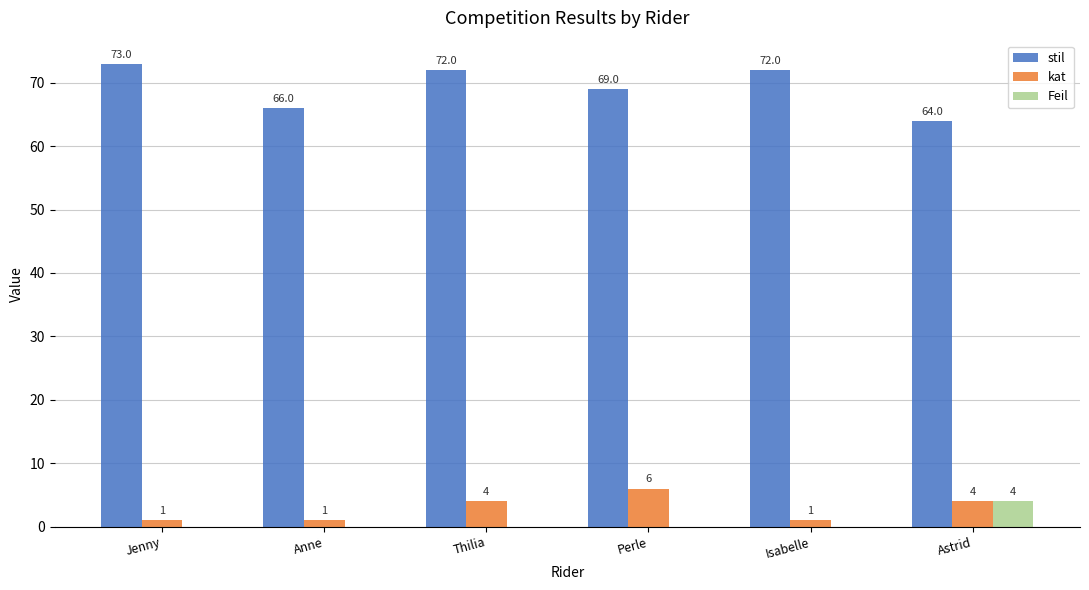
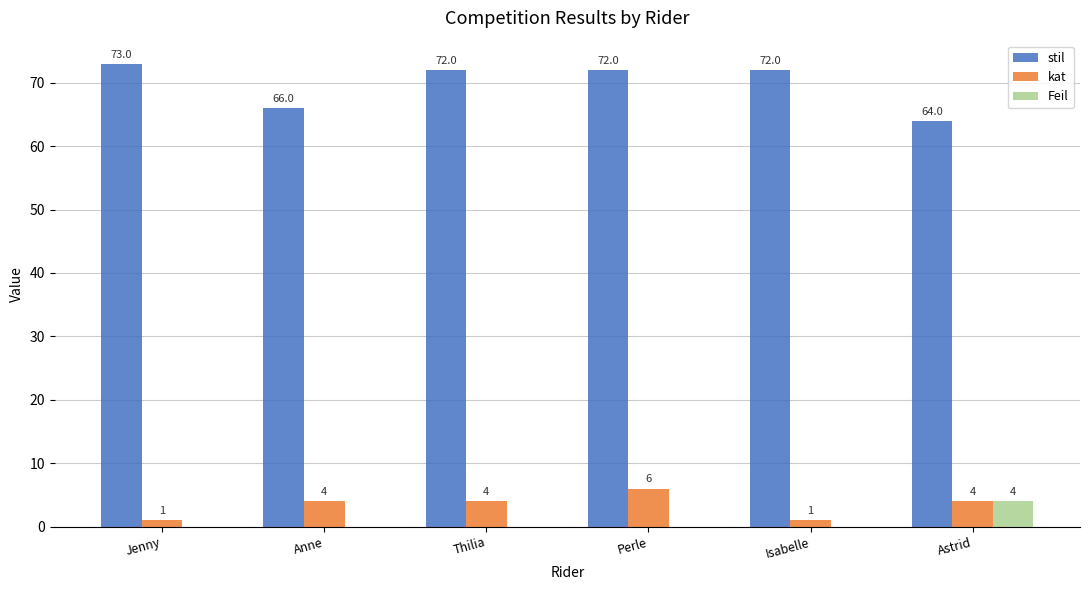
  {
    "stil": {
      "Jenny": 73.0,
      "Anne": 66.0,
      "Thilia": 72.0,
-     "Perle": 69.0,
+     "Perle": 72.0,
      "Isabelle": 72.0,
      "Astrid": 64.0
    },
    "kat": {
      "Jenny": 1,
-     "Anne": 1,
+     "Anne": 4,
      "Thilia": 4,
      "Perle": 6,
      "Isabelle": 1,
      "Astrid": 4
    },
    "Feil": {
      "Astrid": 4
    }
  }
